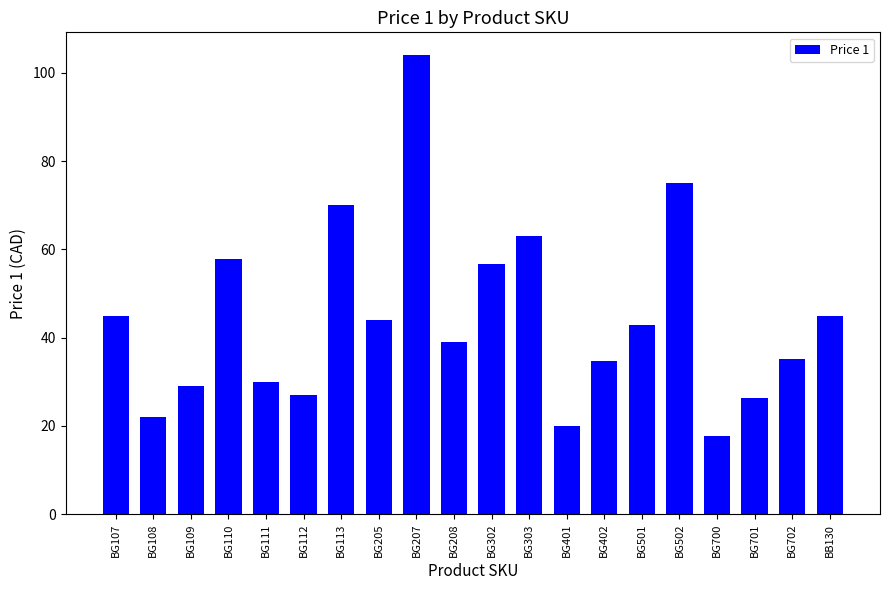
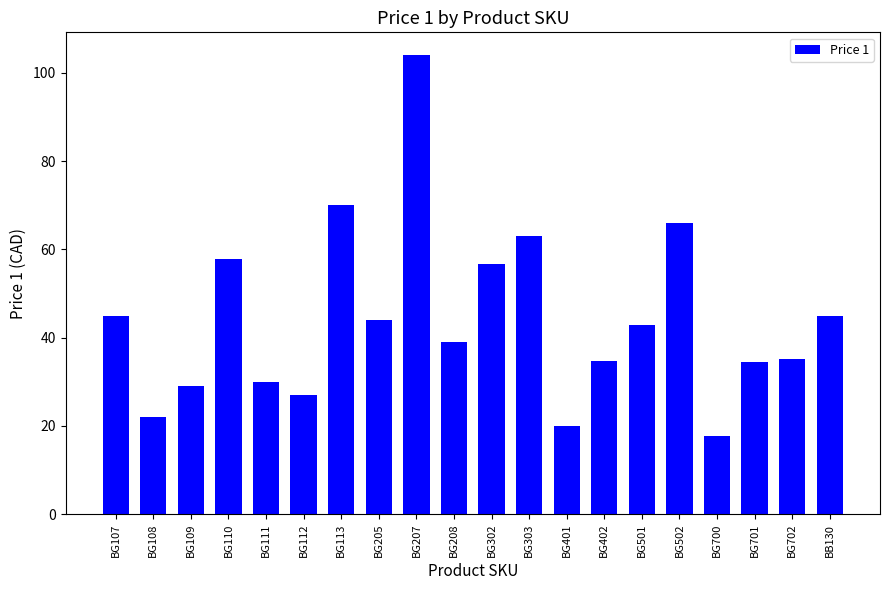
  {
    "BG107": 45,
    "BG108": 22,
    "BG109": 29,
    "BG110": 58,
    "BG111": 30,
    "BG112": 27,
    "BG113": 70,
    "BG205": 44,
    "BG207": 104,
    "BG208": 39,
    "BG302": 57,
    "BG303": 63,
    "BG401": 20,
    "BG402": 35,
    "BG501": 43,
-   "BG502": 75,
+   "BG502": 66,
    "BG700": 18,
-   "BG701": 26,
+   "BG701": 35,
    "BG702": 35,
    "BB130": 45
  }
